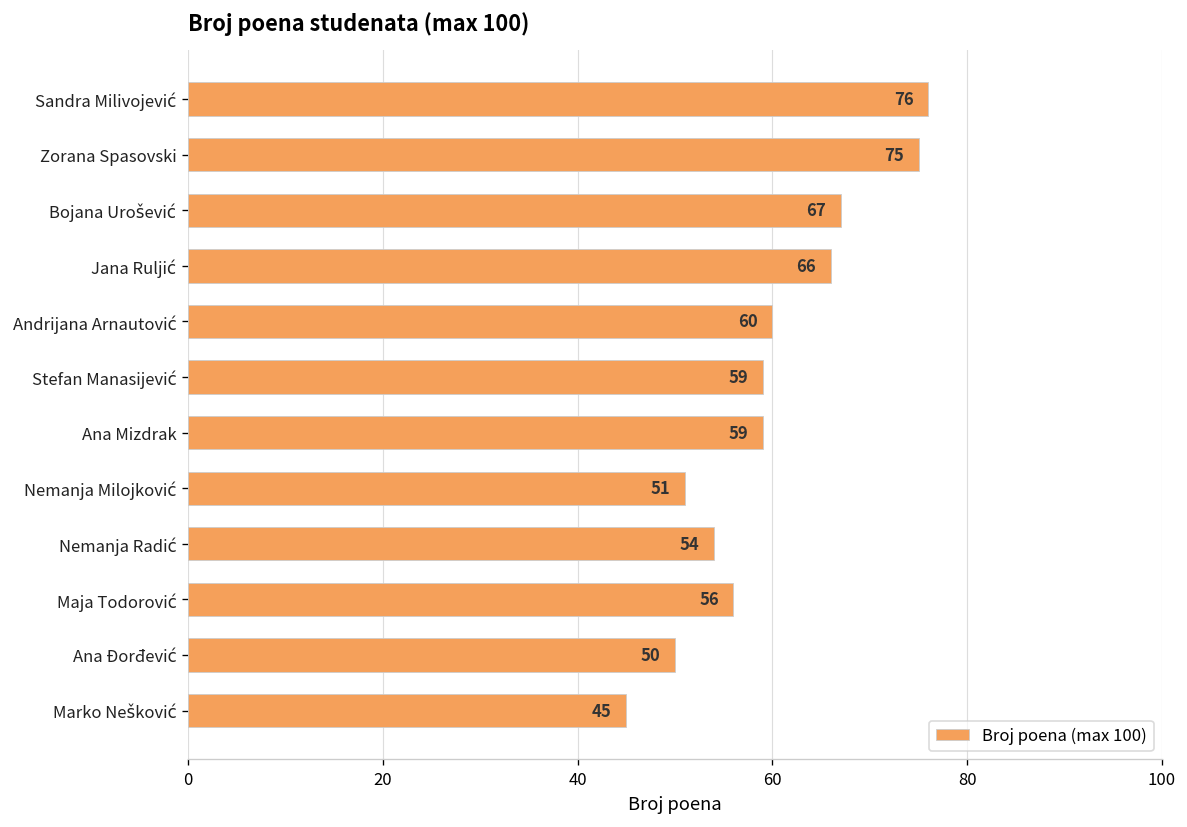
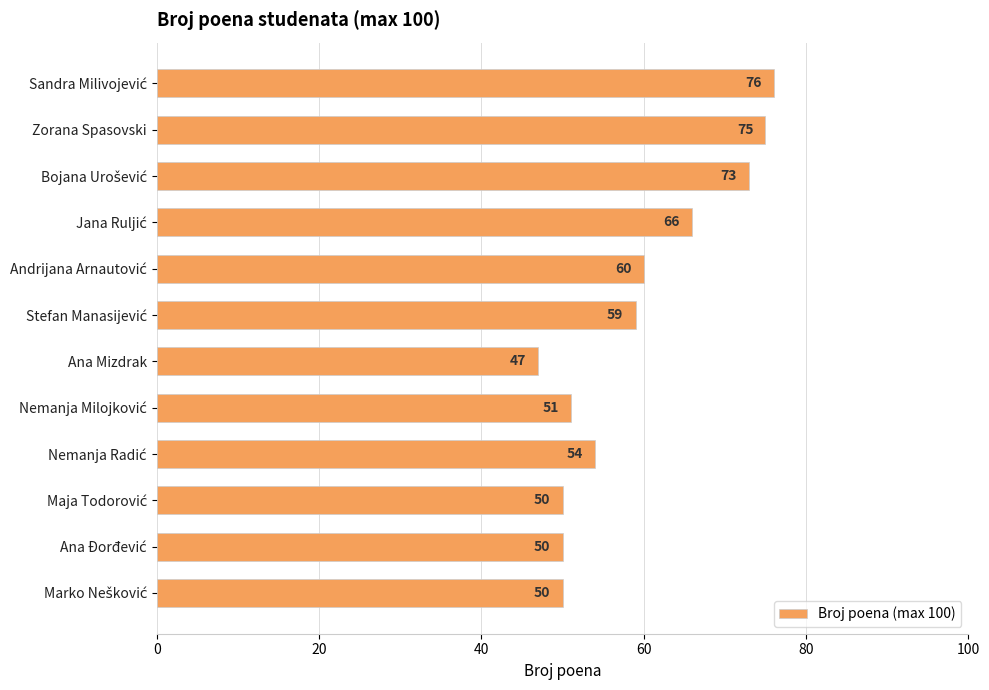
  {
    "Sandra Milivojević": 76,
    "Zorana Spasovski": 75,
-   "Bojana Urošević": 67,
+   "Bojana Urošević": 73,
    "Jana Ruljić": 66,
    "Andrijana Arnautović": 60,
    "Stefan Manasijević": 59,
-   "Ana Mizdrak": 59,
+   "Ana Mizdrak": 47,
    "Nemanja Milojković": 51,
    "Nemanja Radić": 54,
-   "Maja Todorović": 56,
+   "Maja Todorović": 50,
    "Ana Đorđević": 50,
-   "Marko Nešković": 45
+   "Marko Nešković": 50
  }
